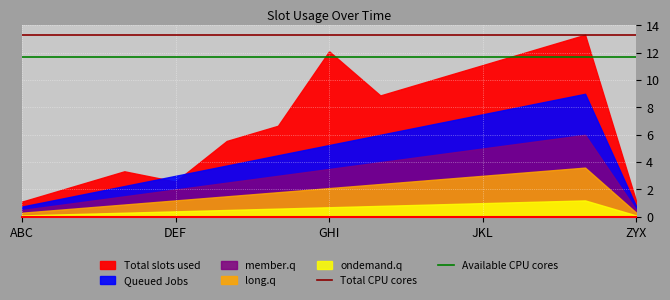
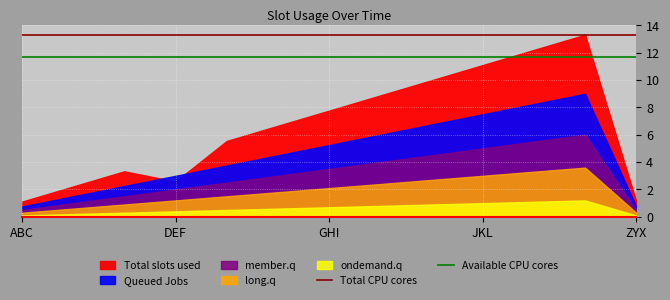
  {
    "Total slots used": {
      "ABC": 1.1,
      "DEF": 2.6,
-     "GHI": 12.1,
+     "GHI": 7.8,
      "JKL": 11.1,
      "ZYX": 1.1
    },
    "Queued Jobs": {
      "ABC": 0.8,
      "DEF": 3.0,
      "GHI": 5.3,
      "JKL": 7.5,
      "ZYX": 0.8
    },
    "member.q": {
      "ABC": 0.5,
      "DEF": 2.0,
      "GHI": 3.5,
      "JKL": 5.0,
      "ZYX": 0.5
    },
    "long.q": {
      "ABC": 0.3,
      "DEF": 1.2,
      "GHI": 2.1,
      "JKL": 3.0,
      "ZYX": 0.3
    },
    "ondemand.q": {
      "DEF": 0.4,
      "GHI": 0.7,
      "JKL": 1.0
    }
  }
